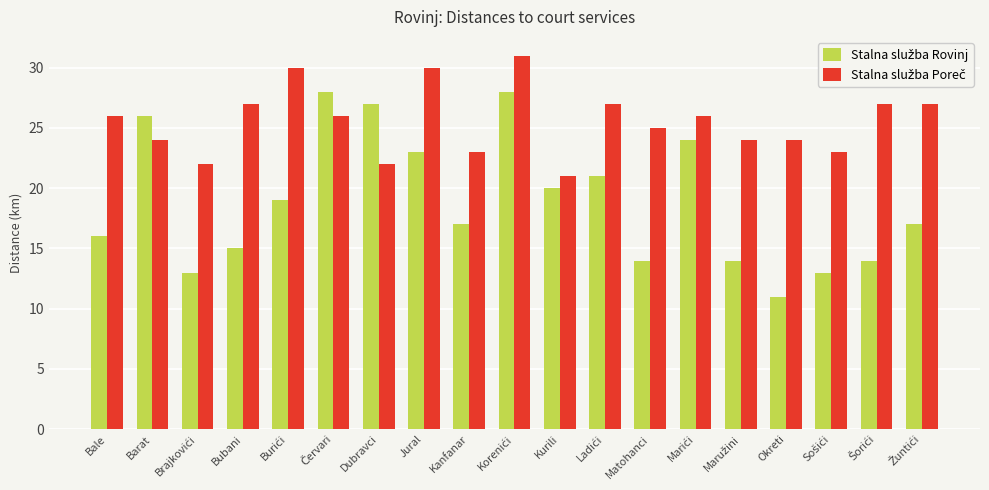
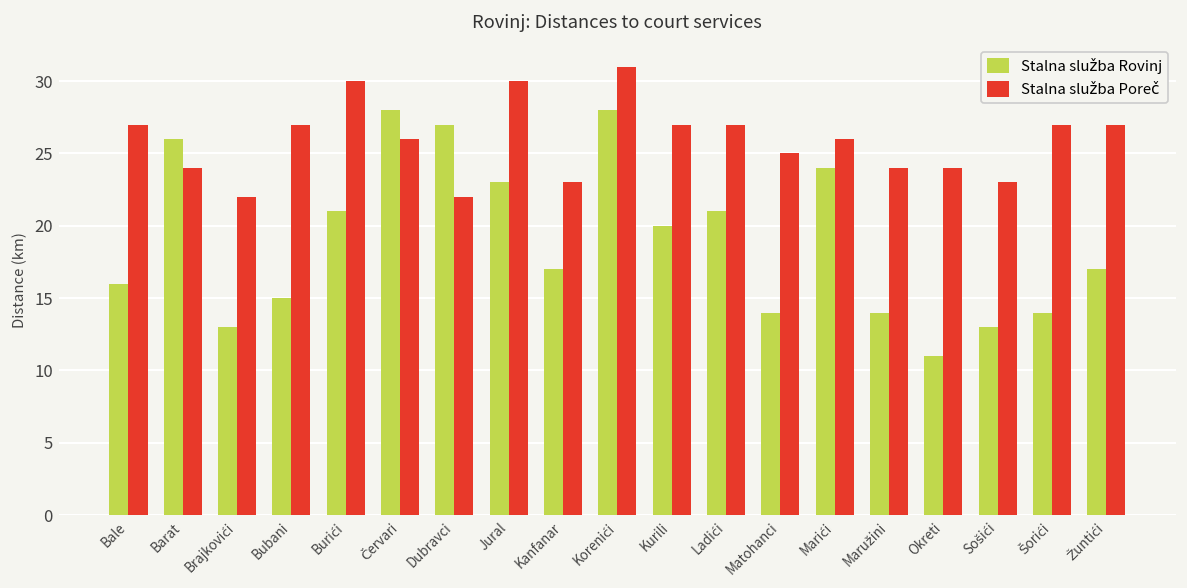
  {
    "Stalna služba Rovinj": {
      "Bale": 16,
      "Barat": 26,
      "Brajkovići": 13,
      "Bubani": 15,
-     "Burići": 19,
+     "Burići": 21,
      "Červari": 28,
      "Dubravci": 27,
      "Jural": 23,
      "Kanfanar": 17,
      "Korenići": 28,
      "Kurili": 20,
      "Ladići": 21,
      "Matohanci": 14,
      "Marići": 24,
      "Maružini": 14,
      "Okreti": 11,
      "Sošići": 13,
      "Šorići": 14,
      "Žuntići": 17
    },
    "Stalna služba Poreč": {
-     "Bale": 26,
+     "Bale": 27,
      "Barat": 24,
      "Brajkovići": 22,
      "Bubani": 27,
      "Burići": 30,
      "Červari": 26,
      "Dubravci": 22,
      "Jural": 30,
      "Kanfanar": 23,
      "Korenići": 31,
-     "Kurili": 21,
+     "Kurili": 27,
      "Ladići": 27,
      "Matohanci": 25,
      "Marići": 26,
      "Maružini": 24,
      "Okreti": 24,
      "Sošići": 23,
      "Šorići": 27,
      "Žuntići": 27
    }
  }
